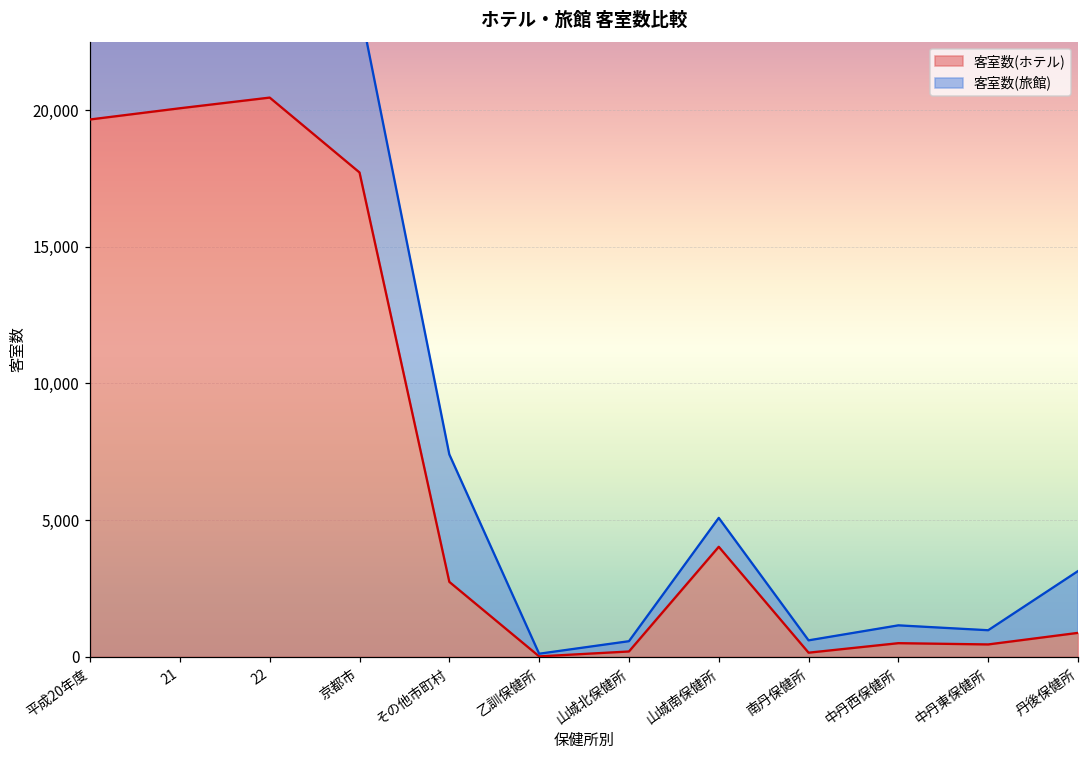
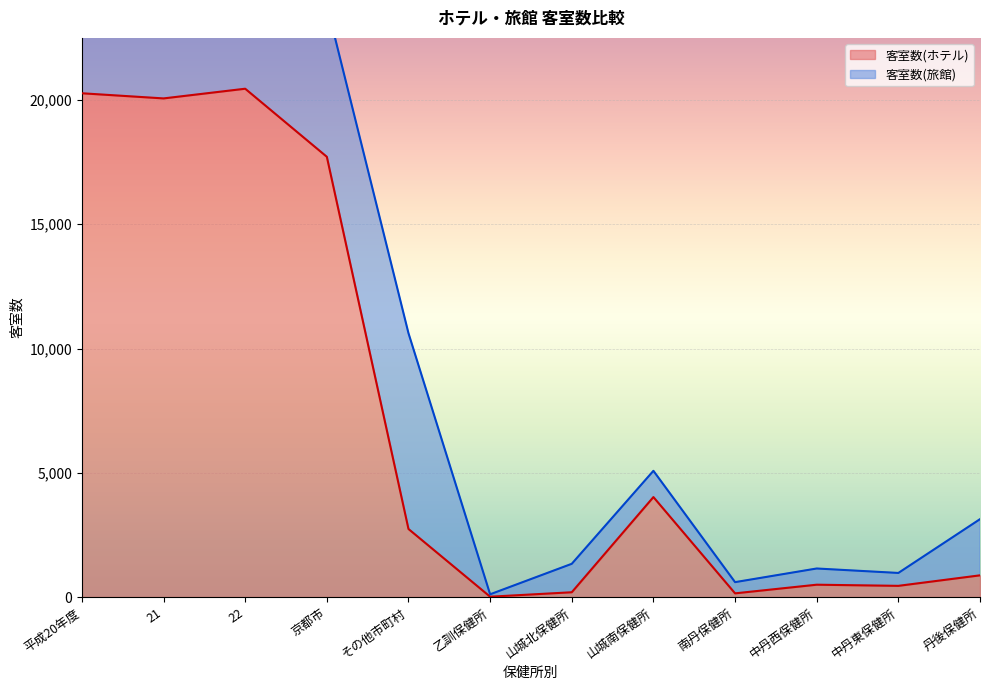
  {
    "客室数(ホテル)": {
-     "平成20年度": "19,700",
+     "平成20年度": "20,300",
      "21": "20,100",
      "22": "20,500",
      "京都市": "17,700",
      "その他市町村": "2,700",
      "山城北保健所": "200",
      "山城南保健所": "4,000",
      "南丹保健所": "100",
      "中丹西保健所": "500",
      "中丹東保健所": "500",
      "丹後保健所": "900"
    },
    "客室数(旅館)": {
-     "その他市町村": "4,700",
-     "山城北保健所": "400",
+     "その他市町村": "7,900",
+     "山城北保健所": "1,100",
      "山城南保健所": "1,100",
      "南丹保健所": "500",
      "中丹西保健所": "700",
      "中丹東保健所": "500",
      "丹後保健所": "2,300"
    }
  }
